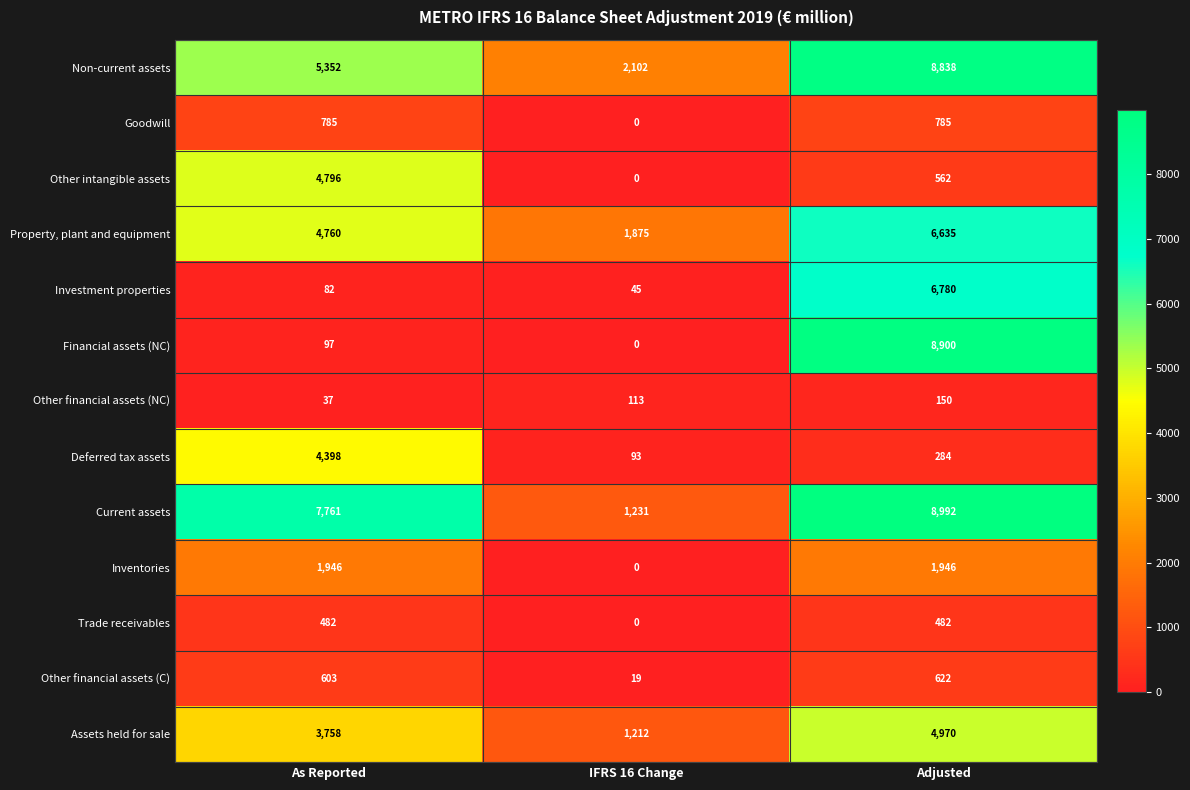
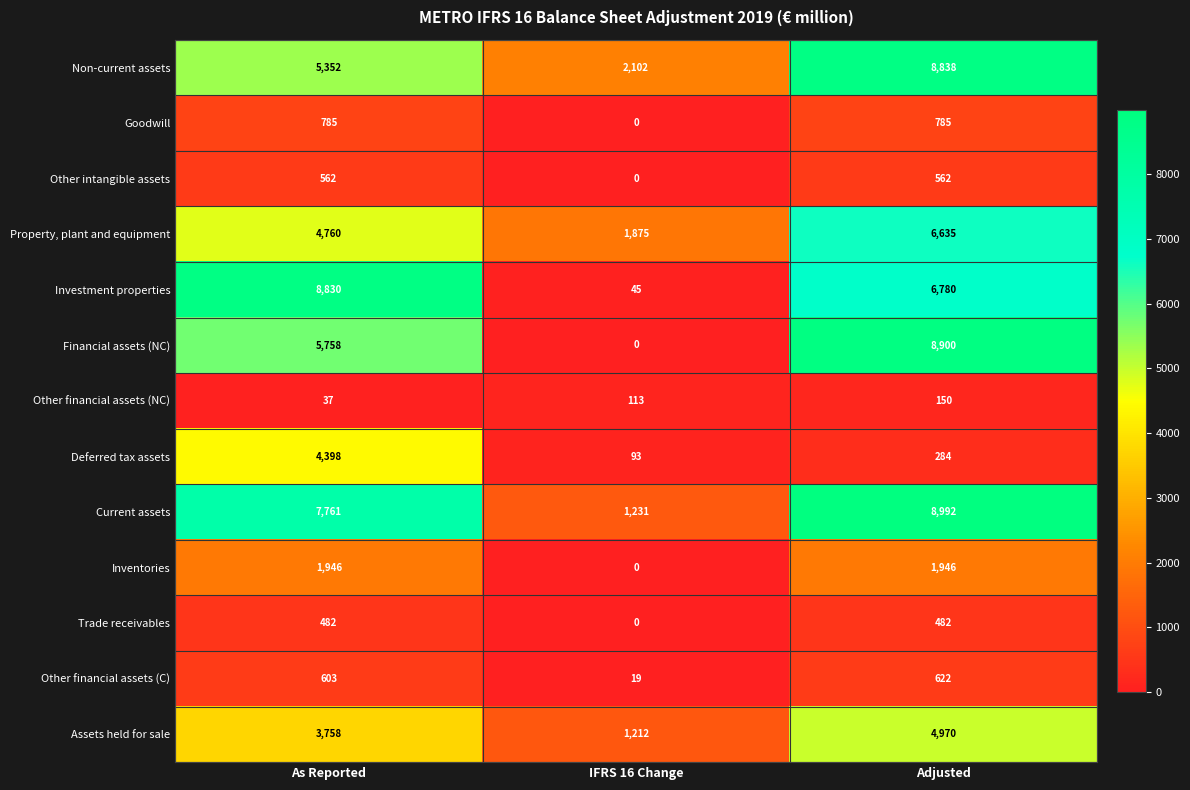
  {
    "Non-current assets": {
      "As Reported": "5,352",
      "IFRS 16 Change": "2,102",
      "Adjusted": "8,838"
    },
    "Goodwill": {
      "As Reported": "785",
      "IFRS 16 Change": "0",
      "Adjusted": "785"
    },
    "Other intangible assets": {
-     "As Reported": "4,796",
+     "As Reported": "562",
      "IFRS 16 Change": "0",
      "Adjusted": "562"
    },
    "Property, plant and equipment": {
      "As Reported": "4,760",
      "IFRS 16 Change": "1,875",
      "Adjusted": "6,635"
    },
    "Investment properties": {
-     "As Reported": "82",
+     "As Reported": "8,830",
      "IFRS 16 Change": "45",
      "Adjusted": "6,780"
    },
    "Financial assets (NC)": {
-     "As Reported": "97",
+     "As Reported": "5,758",
      "IFRS 16 Change": "0",
      "Adjusted": "8,900"
    },
    "Other financial assets (NC)": {
      "As Reported": "37",
      "IFRS 16 Change": "113",
      "Adjusted": "150"
    },
    "Deferred tax assets": {
      "As Reported": "4,398",
      "IFRS 16 Change": "93",
      "Adjusted": "284"
    },
    "Current assets": {
      "As Reported": "7,761",
      "IFRS 16 Change": "1,231",
      "Adjusted": "8,992"
    },
    "Inventories": {
      "As Reported": "1,946",
      "IFRS 16 Change": "0",
      "Adjusted": "1,946"
    },
    "Trade receivables": {
      "As Reported": "482",
      "IFRS 16 Change": "0",
      "Adjusted": "482"
    },
    "Other financial assets (C)": {
      "As Reported": "603",
      "IFRS 16 Change": "19",
      "Adjusted": "622"
    },
    "Assets held for sale": {
      "As Reported": "3,758",
      "IFRS 16 Change": "1,212",
      "Adjusted": "4,970"
    }
  }
